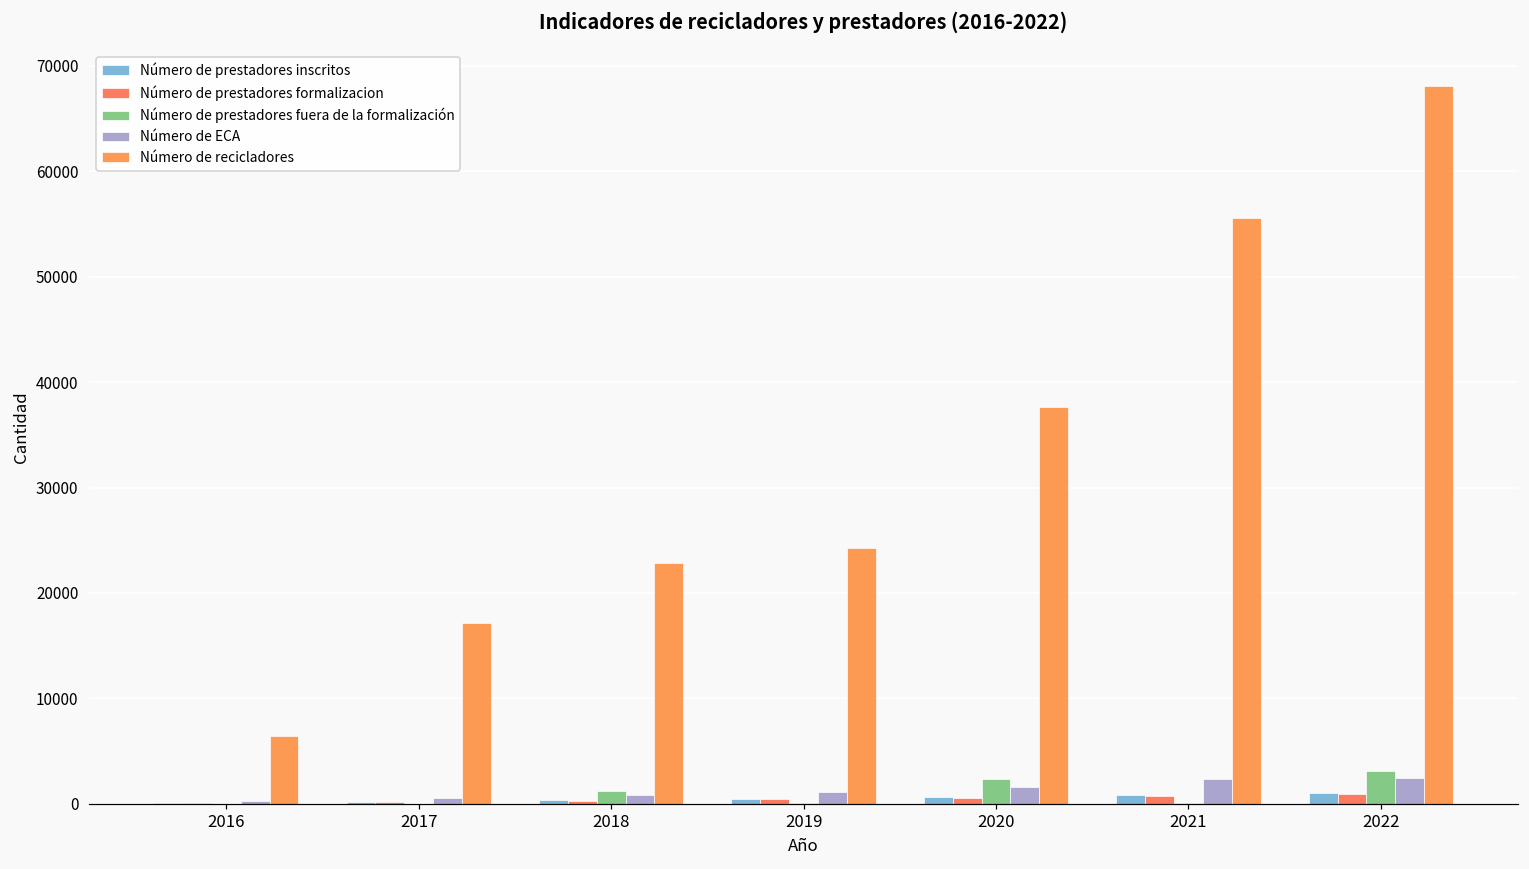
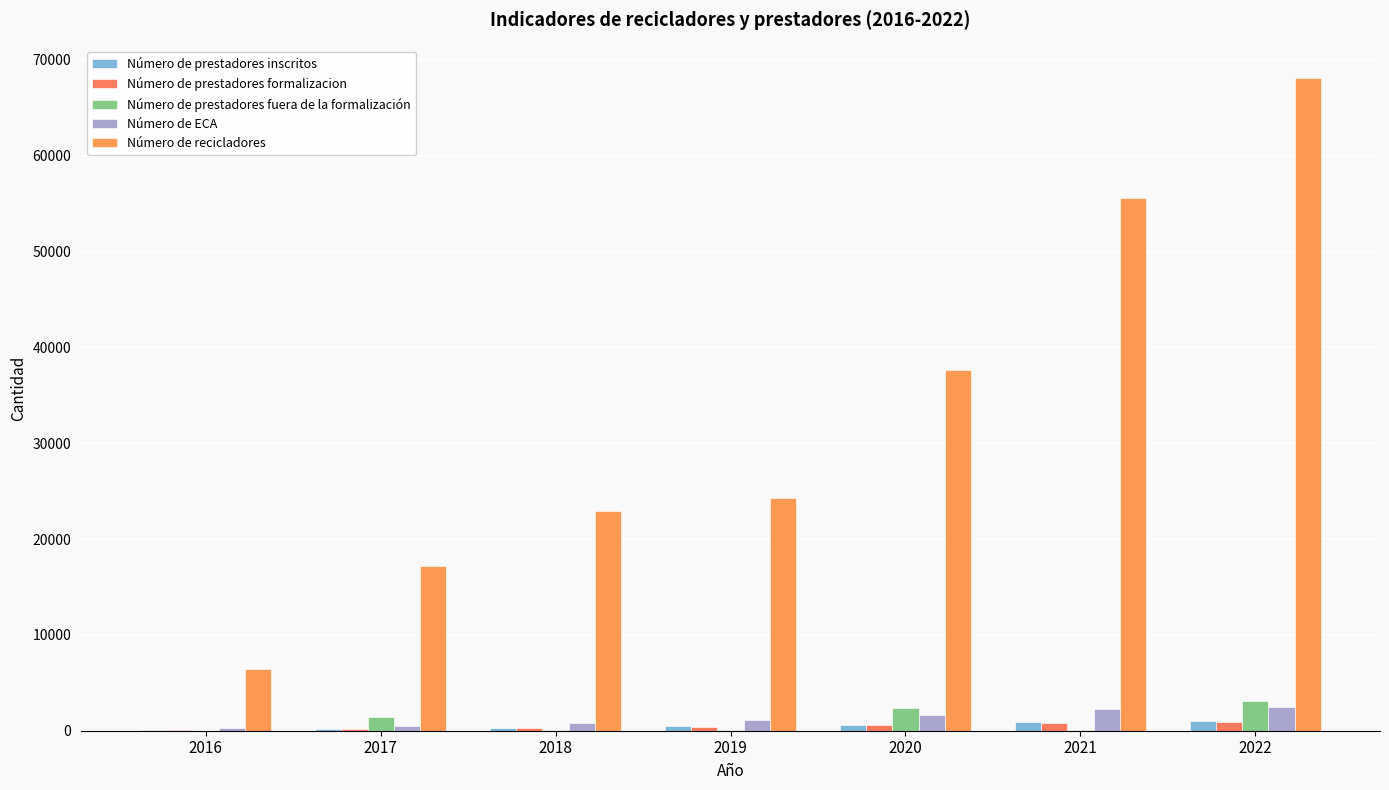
  {
    "Número de prestadores fuera de la formalización": {
-     "2017": 0,
-     "2018": 1000,
+     "2017": 1000,
+     "2018": 0,
      "2020": 2000,
      "2022": 3000
    }
  }
